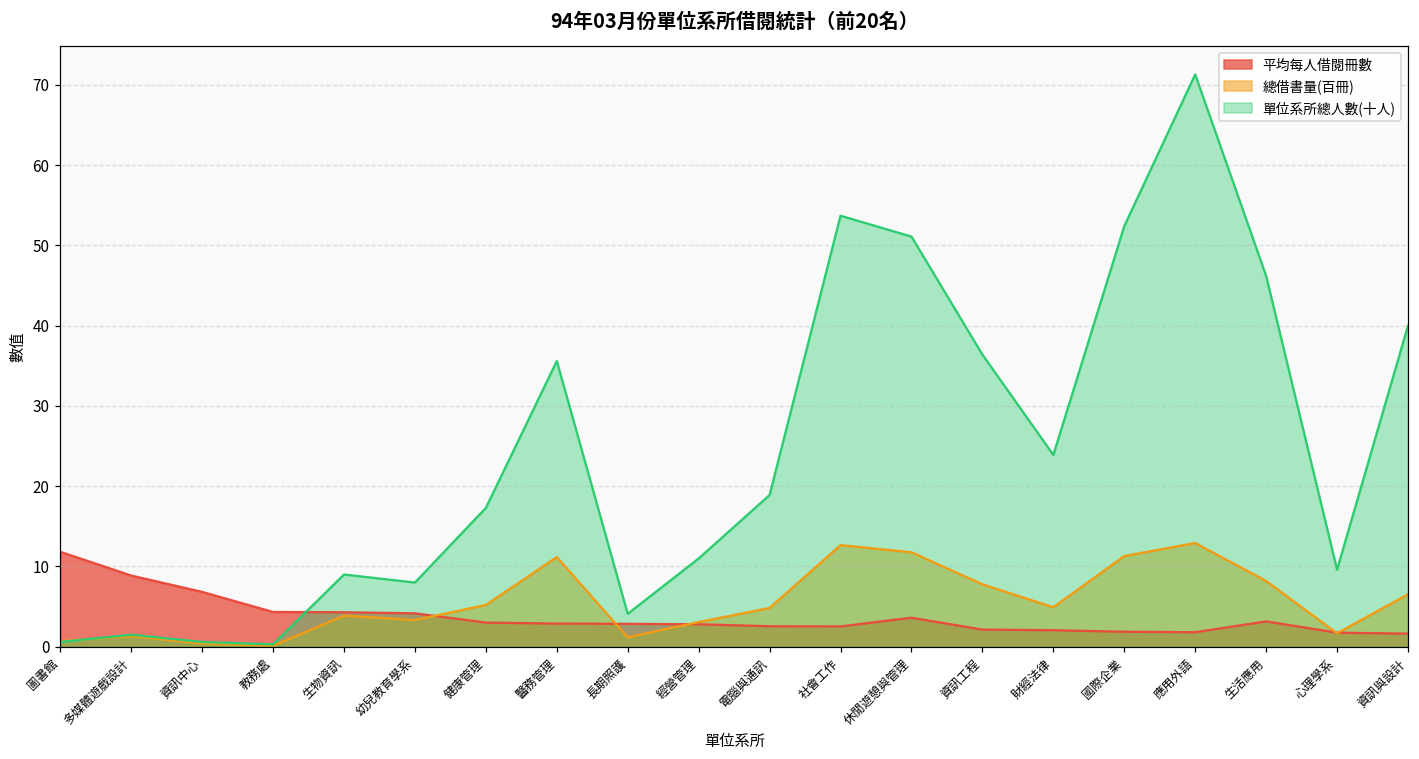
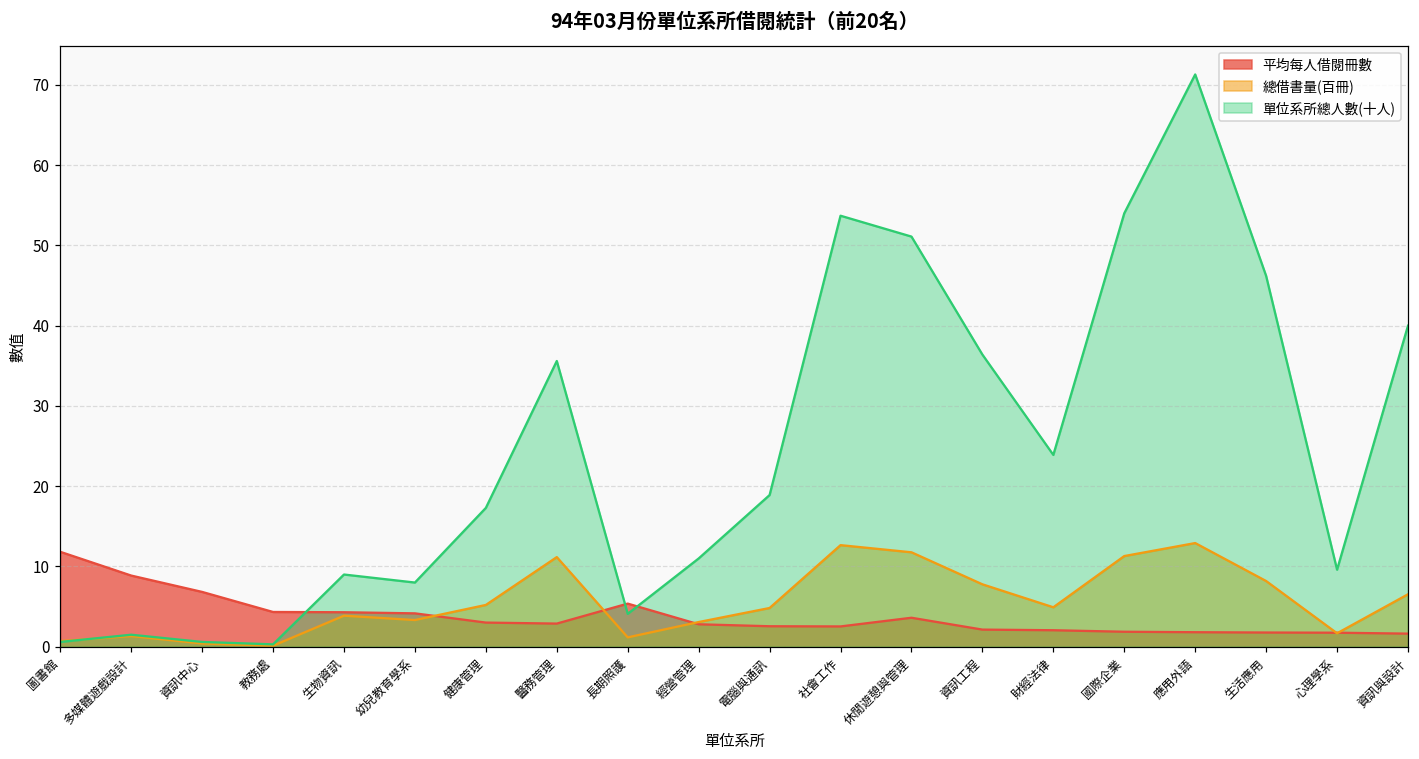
  {
    "平均每人借閱冊數": {
      "圖書館": 12,
      "多媒體遊戲設計": 9,
      "資訊中心": 7,
      "教務處": 4,
      "生物資訊": 4,
      "幼兒教育學系": 4,
      "健康管理": 3,
      "醫務管理": 3,
-     "長期照護": 3,
+     "長期照護": 5,
      "電腦與通訊": 3,
      "社會工作": 3,
      "休閒遊憩與管理": 4,
      "資訊工程": 2,
      "財經法律": 2,
      "國際企業": 2,
      "應用外語": 2,
-     "生活應用": 3,
+     "生活應用": 2,
      "資訊與設計": 2
    },
    "總借書量(百冊)": {
      "生物資訊": 4,
      "幼兒教育學系": 3,
      "健康管理": 5,
      "醫務管理": 11,
      "長期照護": 1,
      "電腦與通訊": 5,
      "社會工作": 13,
      "休閒遊憩與管理": 12,
      "資訊工程": 8,
      "財經法律": 5,
      "國際企業": 11,
      "應用外語": 13,
      "生活應用": 8,
      "資訊與設計": 7
    },
    "單位系所總人數(十人)": {
      "生物資訊": 9,
      "幼兒教育學系": 8,
      "健康管理": 17,
      "醫務管理": 36,
      "長期照護": 4,
      "經營管理": 11,
      "電腦與通訊": 19,
      "社會工作": 54,
      "休閒遊憩與管理": 51,
      "資訊工程": 36,
      "財經法律": 24,
-     "國際企業": 52,
+     "國際企業": 54,
      "應用外語": 71,
      "生活應用": 46,
      "心理學系": 10,
      "資訊與設計": 40
    }
  }
